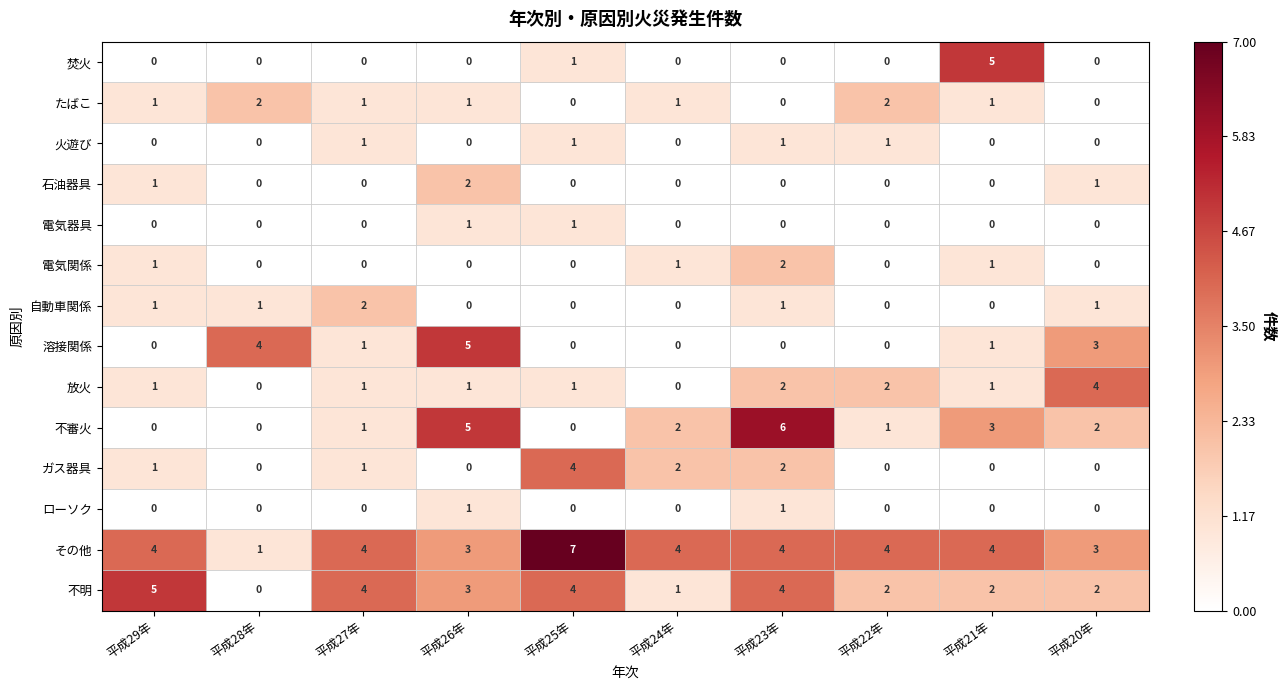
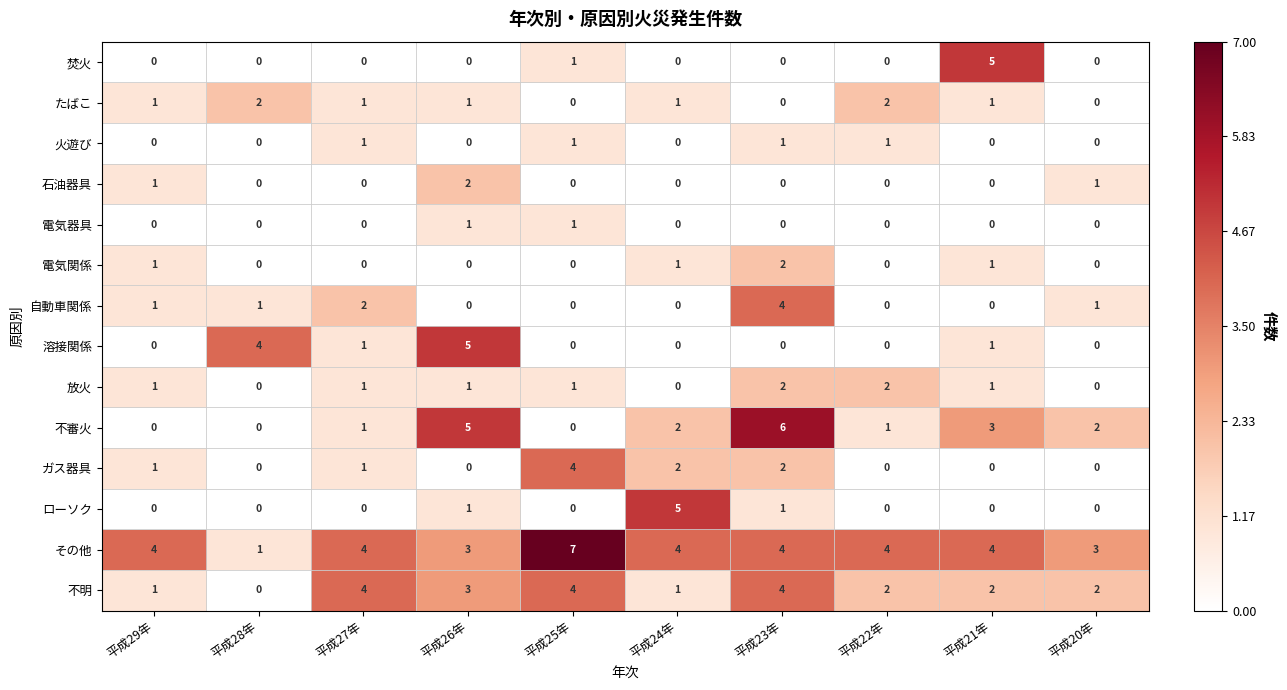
  {
    "焚火": {
      "平成29年": 0,
      "平成28年": 0,
      "平成27年": 0,
      "平成26年": 0,
      "平成25年": 1,
      "平成24年": 0,
      "平成23年": 0,
      "平成22年": 0,
      "平成21年": 5,
      "平成20年": 0
    },
    "たばこ": {
      "平成29年": 1,
      "平成28年": 2,
      "平成27年": 1,
      "平成26年": 1,
      "平成25年": 0,
      "平成24年": 1,
      "平成23年": 0,
      "平成22年": 2,
      "平成21年": 1,
      "平成20年": 0
    },
    "火遊び": {
      "平成29年": 0,
      "平成28年": 0,
      "平成27年": 1,
      "平成26年": 0,
      "平成25年": 1,
      "平成24年": 0,
      "平成23年": 1,
      "平成22年": 1,
      "平成21年": 0,
      "平成20年": 0
    },
    "石油器具": {
      "平成29年": 1,
      "平成28年": 0,
      "平成27年": 0,
      "平成26年": 2,
      "平成25年": 0,
      "平成24年": 0,
      "平成23年": 0,
      "平成22年": 0,
      "平成21年": 0,
      "平成20年": 1
    },
    "電気器具": {
      "平成29年": 0,
      "平成28年": 0,
      "平成27年": 0,
      "平成26年": 1,
      "平成25年": 1,
      "平成24年": 0,
      "平成23年": 0,
      "平成22年": 0,
      "平成21年": 0,
      "平成20年": 0
    },
    "電気関係": {
      "平成29年": 1,
      "平成28年": 0,
      "平成27年": 0,
      "平成26年": 0,
      "平成25年": 0,
      "平成24年": 1,
      "平成23年": 2,
      "平成22年": 0,
      "平成21年": 1,
      "平成20年": 0
    },
    "自動車関係": {
      "平成29年": 1,
      "平成28年": 1,
      "平成27年": 2,
      "平成26年": 0,
      "平成25年": 0,
      "平成24年": 0,
-     "平成23年": 1,
+     "平成23年": 4,
      "平成22年": 0,
      "平成21年": 0,
      "平成20年": 1
    },
    "溶接関係": {
      "平成29年": 0,
      "平成28年": 4,
      "平成27年": 1,
      "平成26年": 5,
      "平成25年": 0,
      "平成24年": 0,
      "平成23年": 0,
      "平成22年": 0,
      "平成21年": 1,
-     "平成20年": 3
+     "平成20年": 0
    },
    "放火": {
      "平成29年": 1,
      "平成28年": 0,
      "平成27年": 1,
      "平成26年": 1,
      "平成25年": 1,
      "平成24年": 0,
      "平成23年": 2,
      "平成22年": 2,
      "平成21年": 1,
-     "平成20年": 4
+     "平成20年": 0
    },
    "不審火": {
      "平成29年": 0,
      "平成28年": 0,
      "平成27年": 1,
      "平成26年": 5,
      "平成25年": 0,
      "平成24年": 2,
      "平成23年": 6,
      "平成22年": 1,
      "平成21年": 3,
      "平成20年": 2
    },
    "ガス器具": {
      "平成29年": 1,
      "平成28年": 0,
      "平成27年": 1,
      "平成26年": 0,
      "平成25年": 4,
      "平成24年": 2,
      "平成23年": 2,
      "平成22年": 0,
      "平成21年": 0,
      "平成20年": 0
    },
    "ローソク": {
      "平成29年": 0,
      "平成28年": 0,
      "平成27年": 0,
      "平成26年": 1,
      "平成25年": 0,
-     "平成24年": 0,
+     "平成24年": 5,
      "平成23年": 1,
      "平成22年": 0,
      "平成21年": 0,
      "平成20年": 0
    },
    "その他": {
      "平成29年": 4,
      "平成28年": 1,
      "平成27年": 4,
      "平成26年": 3,
      "平成25年": 7,
      "平成24年": 4,
      "平成23年": 4,
      "平成22年": 4,
      "平成21年": 4,
      "平成20年": 3
    },
    "不明": {
-     "平成29年": 5,
+     "平成29年": 1,
      "平成28年": 0,
      "平成27年": 4,
      "平成26年": 3,
      "平成25年": 4,
      "平成24年": 1,
      "平成23年": 4,
      "平成22年": 2,
      "平成21年": 2,
      "平成20年": 2
    }
  }
